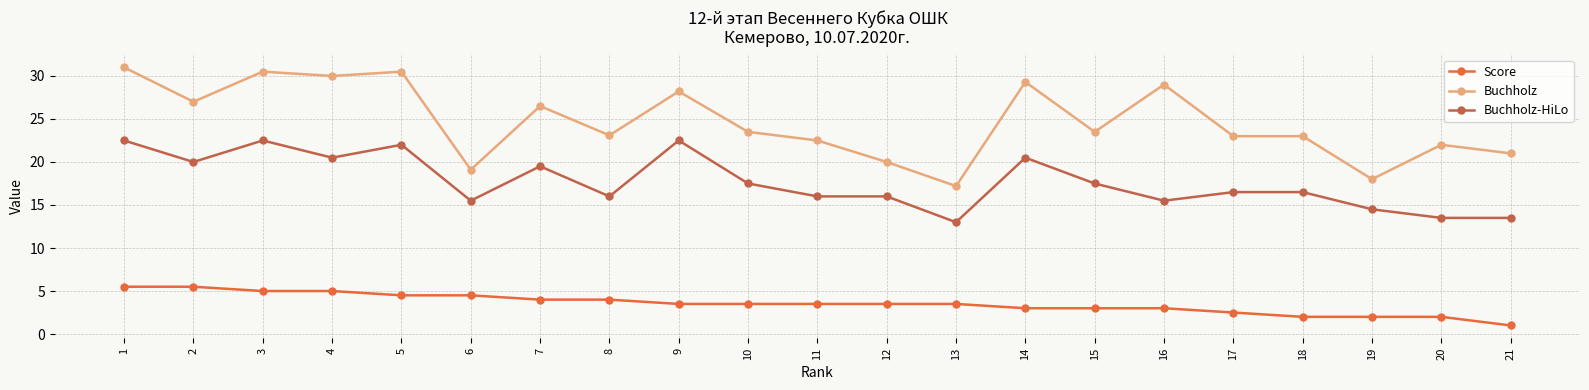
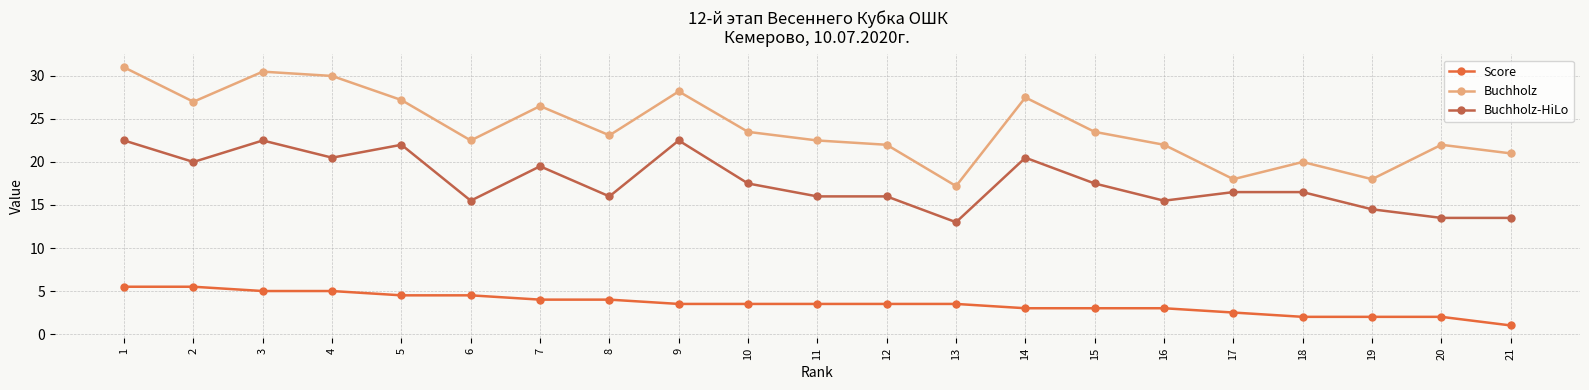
  {
    "Buchholz": {
      "1": 31,
      "2": 27,
      "3": 31,
      "4": 30,
-     "5": 31,
-     "6": 19,
+     "5": 27,
+     "6": 23,
      "7": 27,
      "8": 23,
      "9": 28,
      "10": 24,
      "11": 23,
-     "12": 20,
+     "12": 22,
      "13": 17,
-     "14": 29,
+     "14": 28,
      "15": 24,
-     "16": 29,
-     "17": 23,
-     "18": 23,
+     "16": 22,
+     "17": 18,
+     "18": 20,
      "19": 18,
      "20": 22,
      "21": 21
    }
  }
